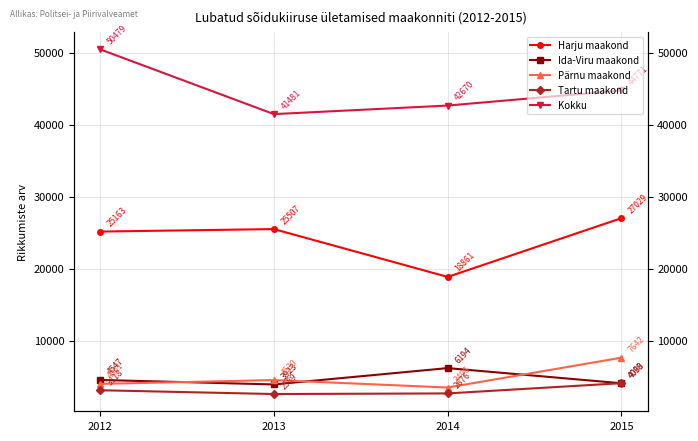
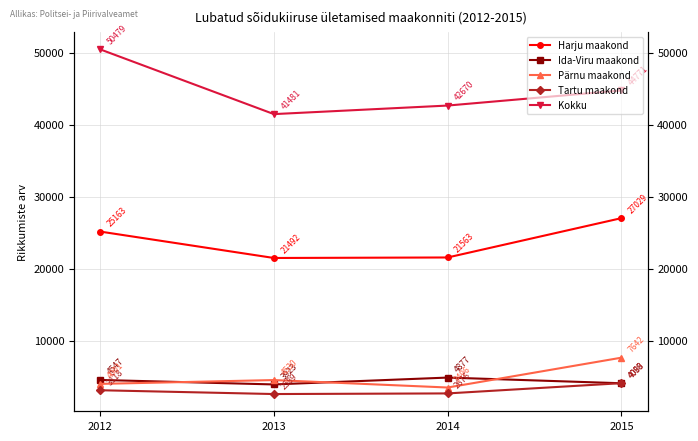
  {
    "Harju maakond": {
      "2012": 25163,
-     "2013": 25507,
-     "2014": 18861,
+     "2013": 21492,
+     "2014": 21563,
      "2015": 27029
    },
    "Ida-Viru maakond": {
-     "2014": 6194
+     "2014": 4877
    },
    "Pärnu maakond": {
      "2015": 7642
    }
  }
